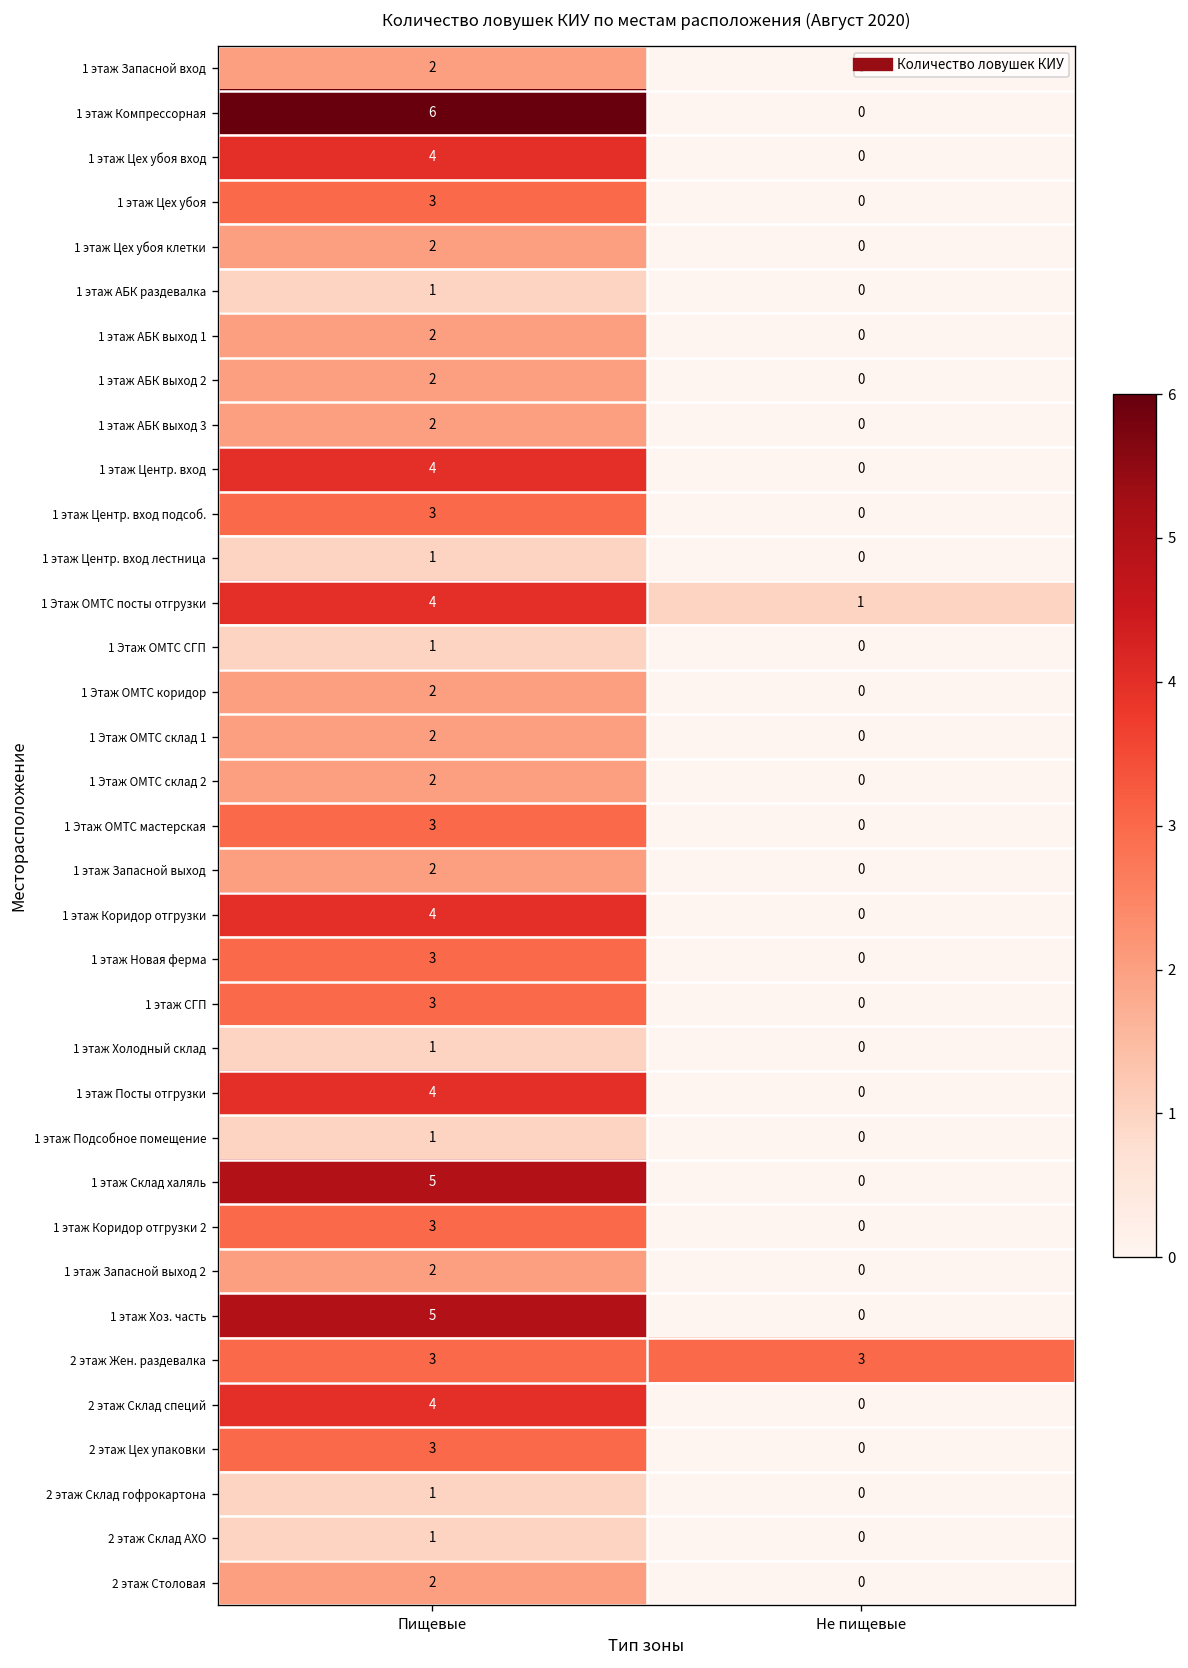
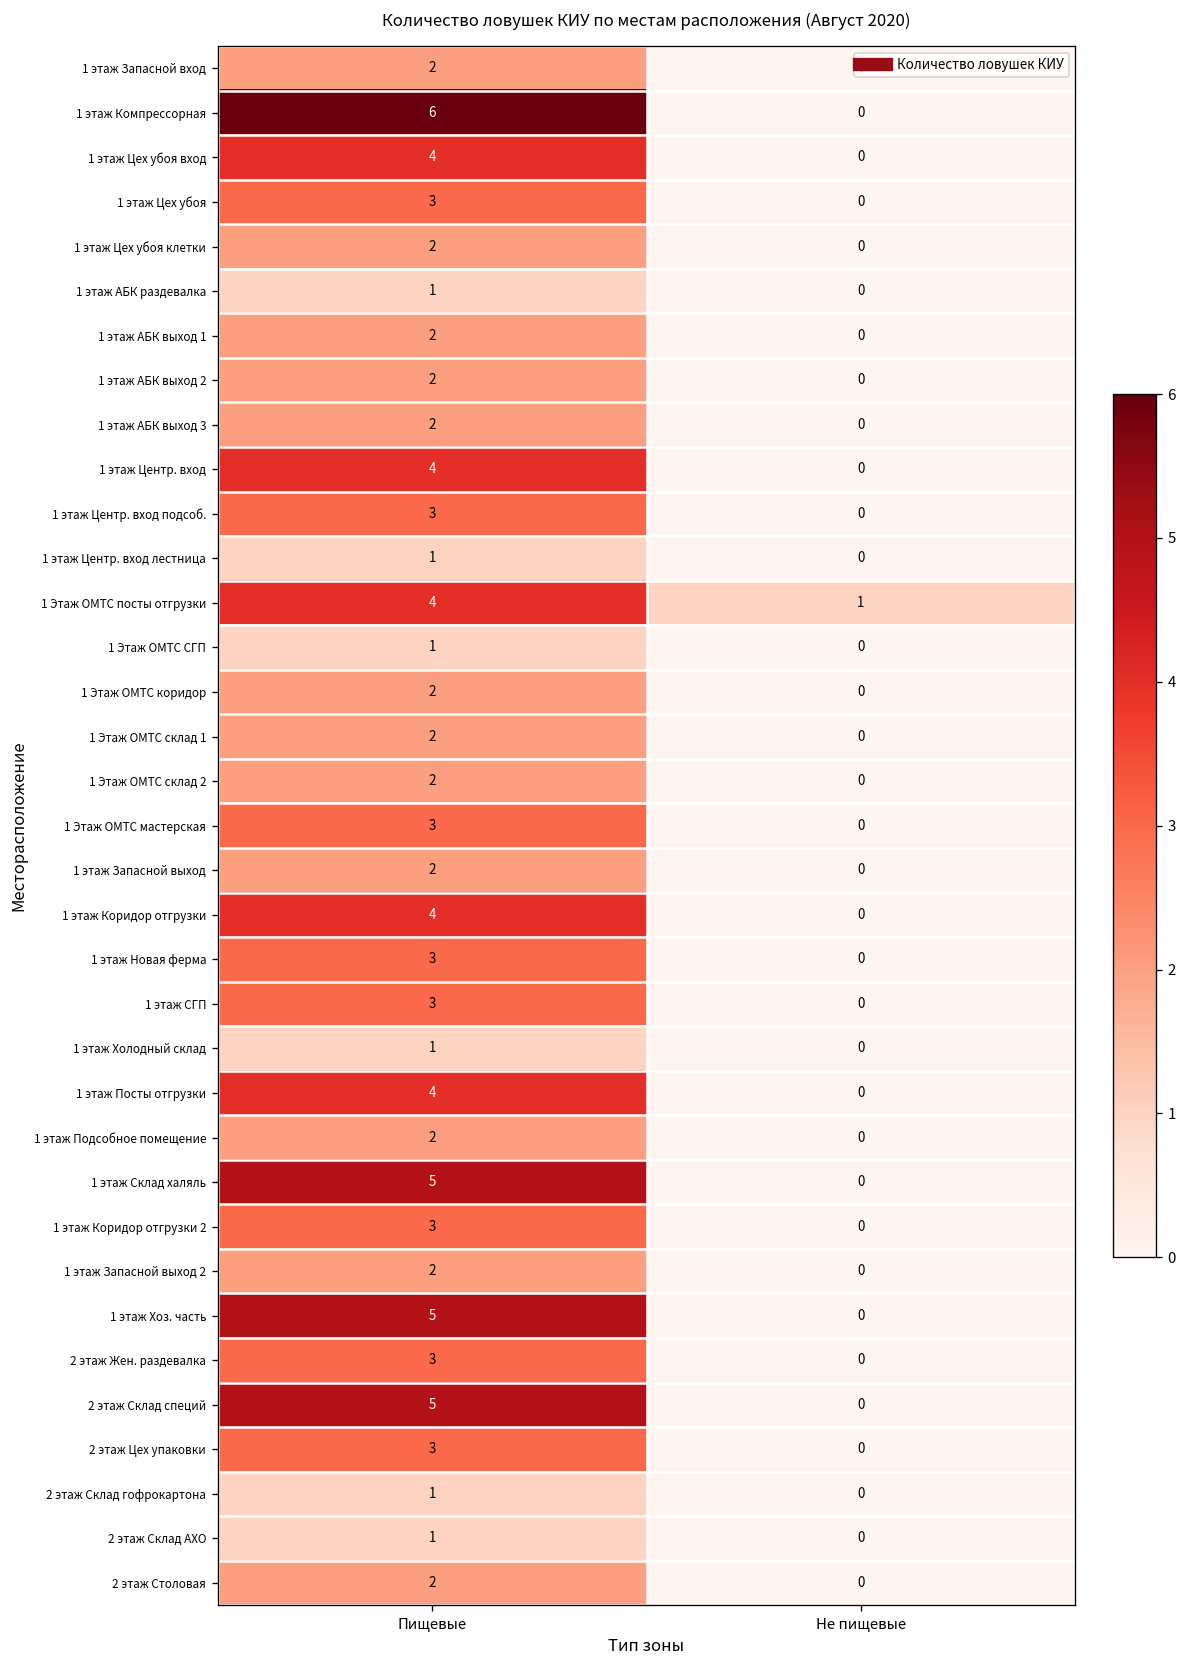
  {
    "1 этаж Запасной вход": {
      "Пищевые": 2
    },
    "1 этаж Компрессорная": {
      "Пищевые": 6,
      "Не пищевые": 0
    },
    "1 этаж Цех убоя вход": {
      "Пищевые": 4,
      "Не пищевые": 0
    },
    "1 этаж Цех убоя": {
      "Пищевые": 3,
      "Не пищевые": 0
    },
    "1 этаж Цех убоя клетки": {
      "Пищевые": 2,
      "Не пищевые": 0
    },
    "1 этаж АБК раздевалка": {
      "Пищевые": 1,
      "Не пищевые": 0
    },
    "1 этаж АБК выход 1": {
      "Пищевые": 2,
      "Не пищевые": 0
    },
    "1 этаж АБК выход 2": {
      "Пищевые": 2,
      "Не пищевые": 0
    },
    "1 этаж АБК выход 3": {
      "Пищевые": 2,
      "Не пищевые": 0
    },
    "1 этаж Центр. вход": {
      "Пищевые": 4,
      "Не пищевые": 0
    },
    "1 этаж Центр. вход подсоб.": {
      "Пищевые": 3,
      "Не пищевые": 0
    },
    "1 этаж Центр. вход лестница": {
      "Пищевые": 1,
      "Не пищевые": 0
    },
    "1 Этаж ОМТС посты отгрузки": {
      "Пищевые": 4,
      "Не пищевые": 1
    },
    "1 Этаж ОМТС СГП": {
      "Пищевые": 1,
      "Не пищевые": 0
    },
    "1 Этаж ОМТС коридор": {
      "Пищевые": 2,
      "Не пищевые": 0
    },
    "1 Этаж ОМТС склад 1": {
      "Пищевые": 2,
      "Не пищевые": 0
    },
    "1 Этаж ОМТС склад 2": {
      "Пищевые": 2,
      "Не пищевые": 0
    },
    "1 Этаж ОМТС мастерская": {
      "Пищевые": 3,
      "Не пищевые": 0
    },
    "1 этаж Запасной выход": {
      "Пищевые": 2,
      "Не пищевые": 0
    },
    "1 этаж Коридор отгрузки": {
      "Пищевые": 4,
      "Не пищевые": 0
    },
    "1 этаж Новая ферма": {
      "Пищевые": 3,
      "Не пищевые": 0
    },
    "1 этаж СГП": {
      "Пищевые": 3,
      "Не пищевые": 0
    },
    "1 этаж Холодный склад": {
      "Пищевые": 1,
      "Не пищевые": 0
    },
    "1 этаж Посты отгрузки": {
      "Пищевые": 4,
      "Не пищевые": 0
    },
    "1 этаж Подсобное помещение": {
-     "Пищевые": 1,
+     "Пищевые": 2,
      "Не пищевые": 0
    },
    "1 этаж Склад халяль": {
      "Пищевые": 5,
      "Не пищевые": 0
    },
    "1 этаж Коридор отгрузки 2": {
      "Пищевые": 3,
      "Не пищевые": 0
    },
    "1 этаж Запасной выход 2": {
      "Пищевые": 2,
      "Не пищевые": 0
    },
    "1 этаж Хоз. часть": {
      "Пищевые": 5,
      "Не пищевые": 0
    },
    "2 этаж Жен. раздевалка": {
      "Пищевые": 3,
-     "Не пищевые": 3
+     "Не пищевые": 0
    },
    "2 этаж Склад специй": {
-     "Пищевые": 4,
+     "Пищевые": 5,
      "Не пищевые": 0
    },
    "2 этаж Цех упаковки": {
      "Пищевые": 3,
      "Не пищевые": 0
    },
    "2 этаж Склад гофрокартона": {
      "Пищевые": 1,
      "Не пищевые": 0
    },
    "2 этаж Склад АХО": {
      "Пищевые": 1,
      "Не пищевые": 0
    },
    "2 этаж Столовая": {
      "Пищевые": 2,
      "Не пищевые": 0
    }
  }
